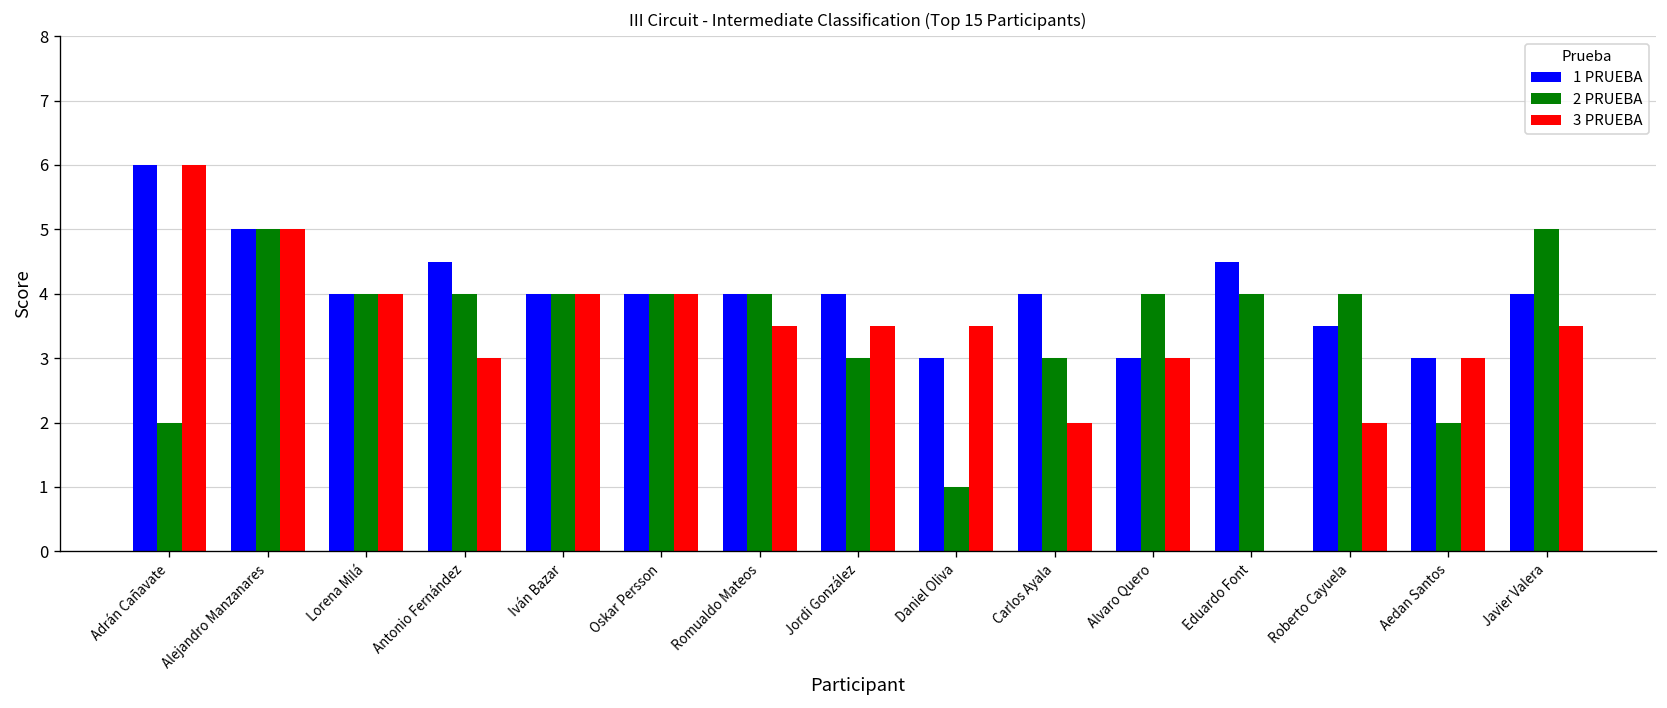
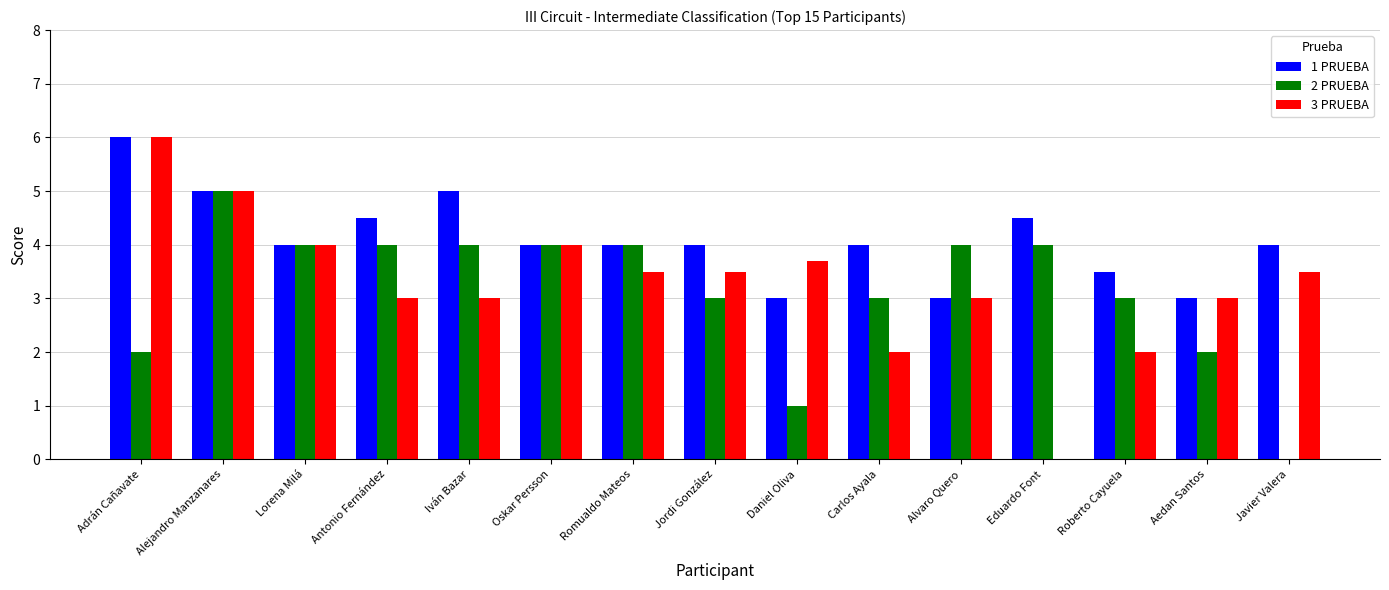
  {
    "1 PRUEBA": {
      "Adrán Cañavate": 6,
      "Alejandro Manzanares": 5,
      "Lorena Milá": 4,
      "Antonio Fernández": 4.5,
-     "Iván Bazar": 4,
+     "Iván Bazar": 5,
      "Oskar Persson": 4,
      "Romualdo Mateos": 4,
      "Jordi González": 4,
      "Daniel Oliva": 3,
      "Carlos Ayala": 4,
      "Alvaro Quero": 3,
      "Eduardo Font": 4.5,
      "Roberto Cayuela": 3.5,
      "Aedan Santos": 3,
      "Javier Valera": 4
    },
    "2 PRUEBA": {
      "Adrán Cañavate": 2,
      "Alejandro Manzanares": 5,
      "Lorena Milá": 4,
      "Antonio Fernández": 4,
      "Iván Bazar": 4,
      "Oskar Persson": 4,
      "Romualdo Mateos": 4,
      "Jordi González": 3,
      "Daniel Oliva": 1,
      "Carlos Ayala": 3,
      "Alvaro Quero": 4,
      "Eduardo Font": 4,
-     "Roberto Cayuela": 4,
+     "Roberto Cayuela": 3,
      "Aedan Santos": 2,
-     "Javier Valera": 5
+     "Javier Valera": 0
    },
    "3 PRUEBA": {
      "Adrán Cañavate": 6.0,
      "Alejandro Manzanares": 5.0,
      "Lorena Milá": 4.0,
      "Antonio Fernández": 3.0,
-     "Iván Bazar": 4,
+     "Iván Bazar": 3,
      "Oskar Persson": 4.0,
      "Romualdo Mateos": 3.5,
      "Jordi González": 3.5,
-     "Daniel Oliva": 3.5,
+     "Daniel Oliva": 3.7,
      "Carlos Ayala": 2.0,
      "Alvaro Quero": 3.0,
      "Eduardo Font": 0.0,
      "Roberto Cayuela": 2.0,
      "Aedan Santos": 3.0,
      "Javier Valera": 3.5
    }
  }
